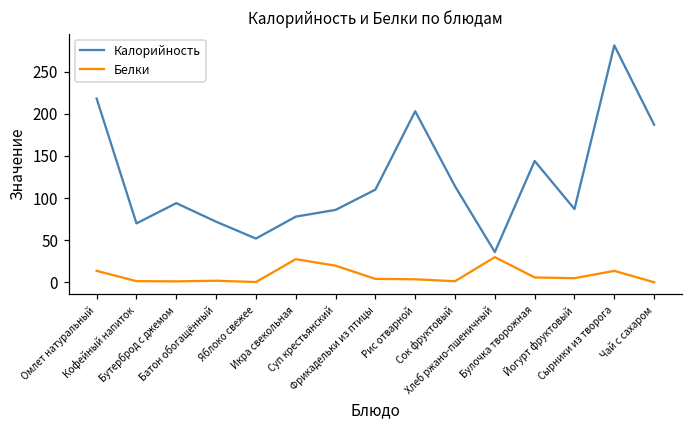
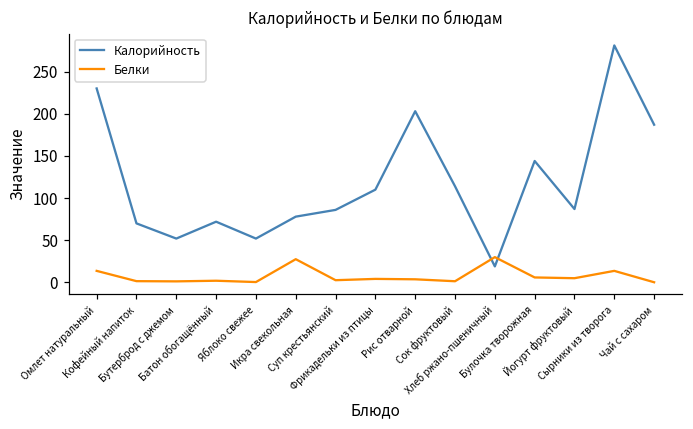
  {
    "Калорийность": {
-     "Омлет натуральный": 220,
+     "Омлет натуральный": 230,
      "Кофейный напиток": 70,
-     "Бутерброд с джемом": 90,
+     "Бутерброд с джемом": 50,
      "Батон обогащённый": 70,
      "Яблоко свежее": 50,
      "Икра свекольная": 80,
      "Суп крестьянский": 90,
      "Фрикадельки из птицы": 110,
      "Рис отварной": 200,
      "Сок фруктовый": 110,
-     "Хлеб ржано-пшеничный": 40,
+     "Хлеб ржано-пшеничный": 20,
      "Булочка творожная": 140,
      "Йогурт фруктовый": 90,
      "Сырники из творога": 280,
      "Чай с сахаром": 190
    },
    "Белки": {
      "Омлет натуральный": 10,
      "Кофейный напиток": 0,
      "Бутерброд с джемом": 0,
      "Батон обогащённый": 0,
      "Яблоко свежее": 0,
      "Икра свекольная": 30,
-     "Суп крестьянский": 20,
+     "Суп крестьянский": 0,
      "Фрикадельки из птицы": 0,
      "Рис отварной": 0,
      "Сок фруктовый": 0,
      "Хлеб ржано-пшеничный": 30,
      "Булочка творожная": 10,
      "Йогурт фруктовый": 10,
      "Сырники из творога": 10,
      "Чай с сахаром": 0
    }
  }
